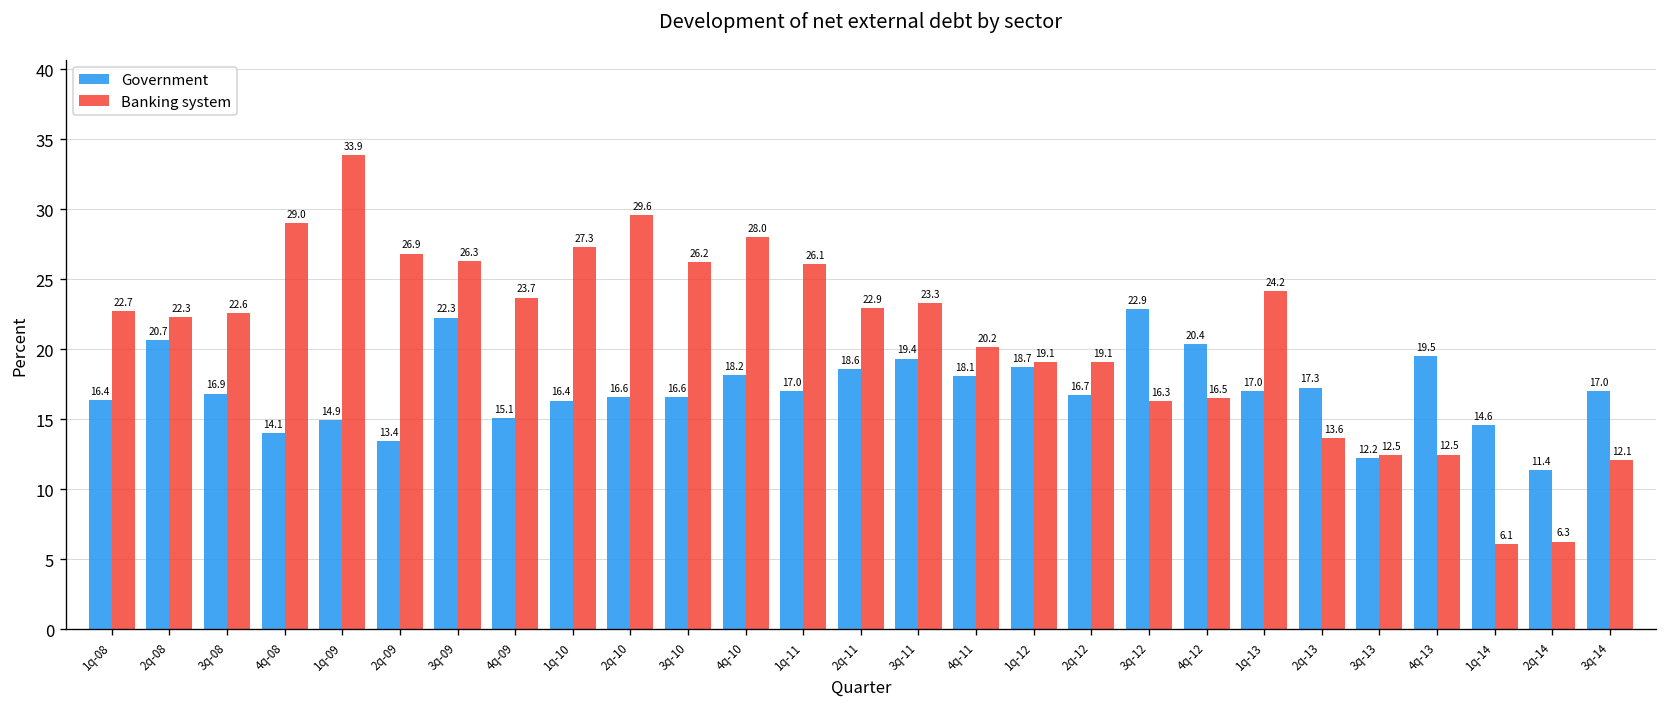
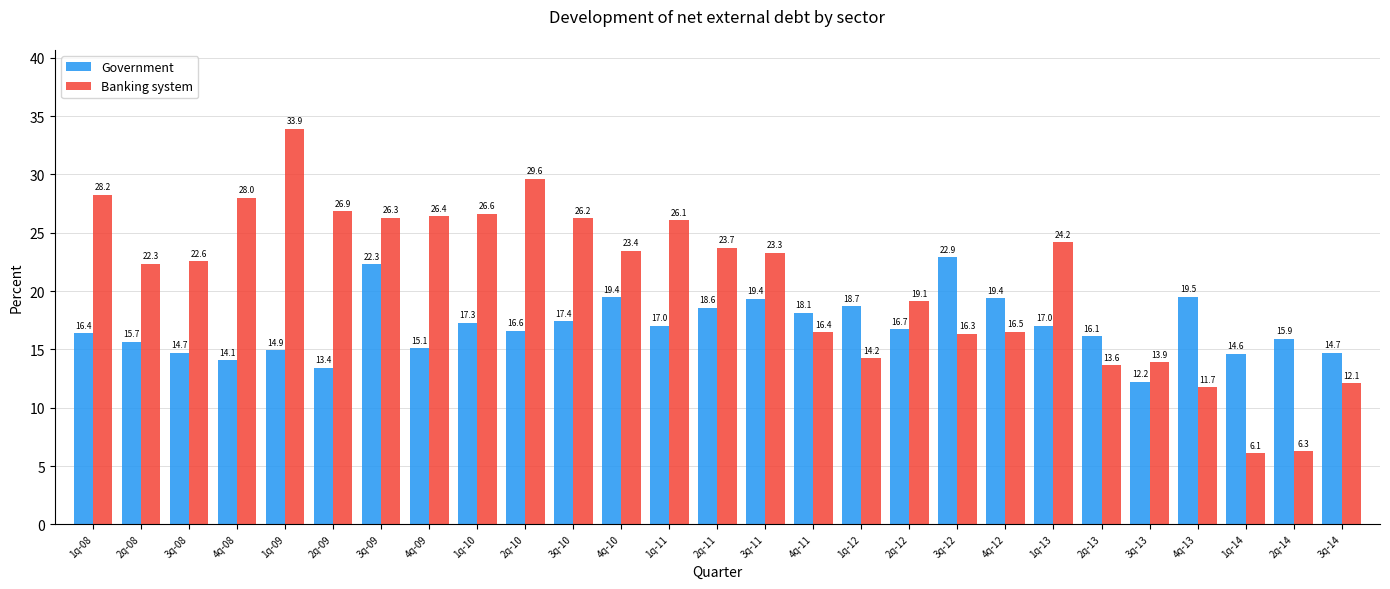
  {
    "Government": {
      "1q-08": 16.4,
-     "2q-08": 20.7,
-     "3q-08": 16.9,
+     "2q-08": 15.7,
+     "3q-08": 14.7,
      "4q-08": 14.1,
      "1q-09": 14.9,
      "2q-09": 13.4,
      "3q-09": 22.3,
      "4q-09": 15.1,
-     "1q-10": 16.4,
+     "1q-10": 17.3,
      "2q-10": 16.6,
-     "3q-10": 16.6,
-     "4q-10": 18.2,
+     "3q-10": 17.4,
+     "4q-10": 19.4,
      "1q-11": 17.0,
      "2q-11": 18.6,
      "3q-11": 19.4,
      "4q-11": 18.1,
      "1q-12": 18.7,
      "2q-12": 16.7,
      "3q-12": 22.9,
-     "4q-12": 20.4,
+     "4q-12": 19.4,
      "1q-13": 17.0,
-     "2q-13": 17.3,
+     "2q-13": 16.1,
      "3q-13": 12.2,
      "4q-13": 19.5,
      "1q-14": 14.6,
-     "2q-14": 11.4,
-     "3q-14": 17.0
+     "2q-14": 15.9,
+     "3q-14": 14.7
    },
    "Banking system": {
-     "1q-08": 22.7,
+     "1q-08": 28.2,
      "2q-08": 22.3,
      "3q-08": 22.6,
-     "4q-08": 29.0,
+     "4q-08": 28.0,
      "1q-09": 33.9,
      "2q-09": 26.9,
      "3q-09": 26.3,
-     "4q-09": 23.7,
-     "1q-10": 27.3,
+     "4q-09": 26.4,
+     "1q-10": 26.6,
      "2q-10": 29.6,
      "3q-10": 26.2,
-     "4q-10": 28.0,
+     "4q-10": 23.4,
      "1q-11": 26.1,
-     "2q-11": 22.9,
+     "2q-11": 23.7,
      "3q-11": 23.3,
-     "4q-11": 20.2,
-     "1q-12": 19.1,
+     "4q-11": 16.4,
+     "1q-12": 14.2,
      "2q-12": 19.1,
      "3q-12": 16.3,
      "4q-12": 16.5,
      "1q-13": 24.2,
      "2q-13": 13.6,
-     "3q-13": 12.5,
-     "4q-13": 12.5,
+     "3q-13": 13.9,
+     "4q-13": 11.7,
      "1q-14": 6.1,
      "2q-14": 6.3,
      "3q-14": 12.1
    }
  }
